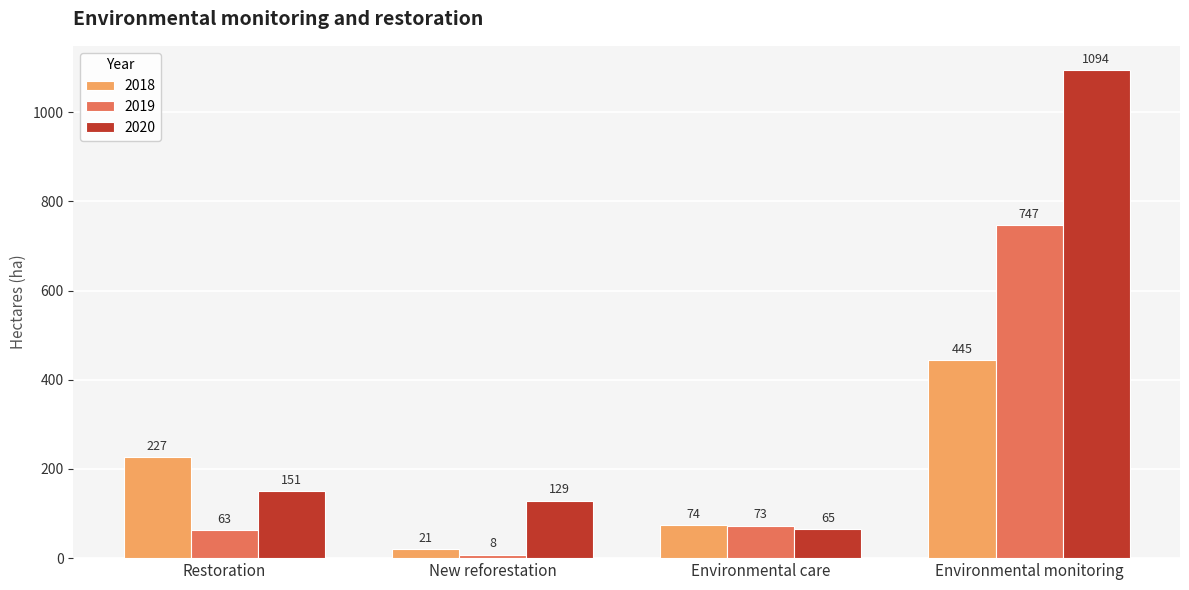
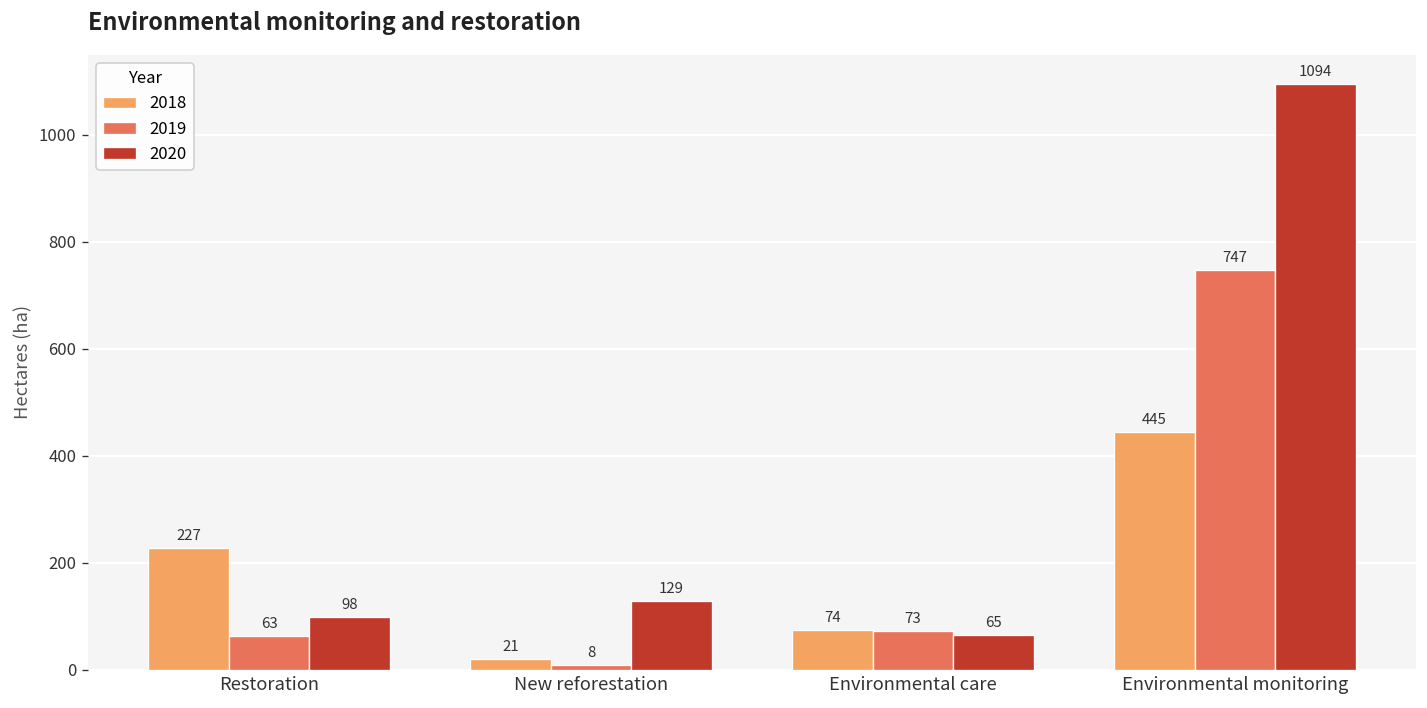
  {
    "2020": {
-     "Restoration": 151,
+     "Restoration": 98,
      "New reforestation": 129,
      "Environmental care": 65,
      "Environmental monitoring": 1094
    }
  }
